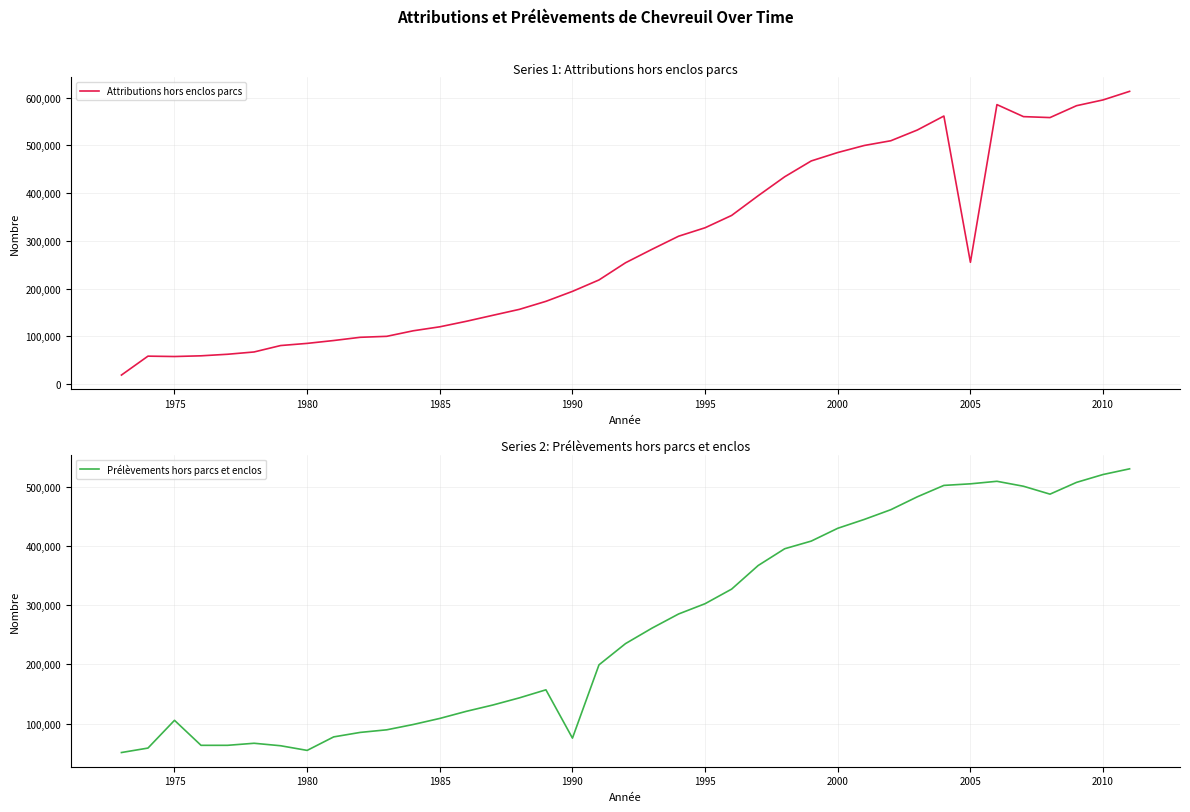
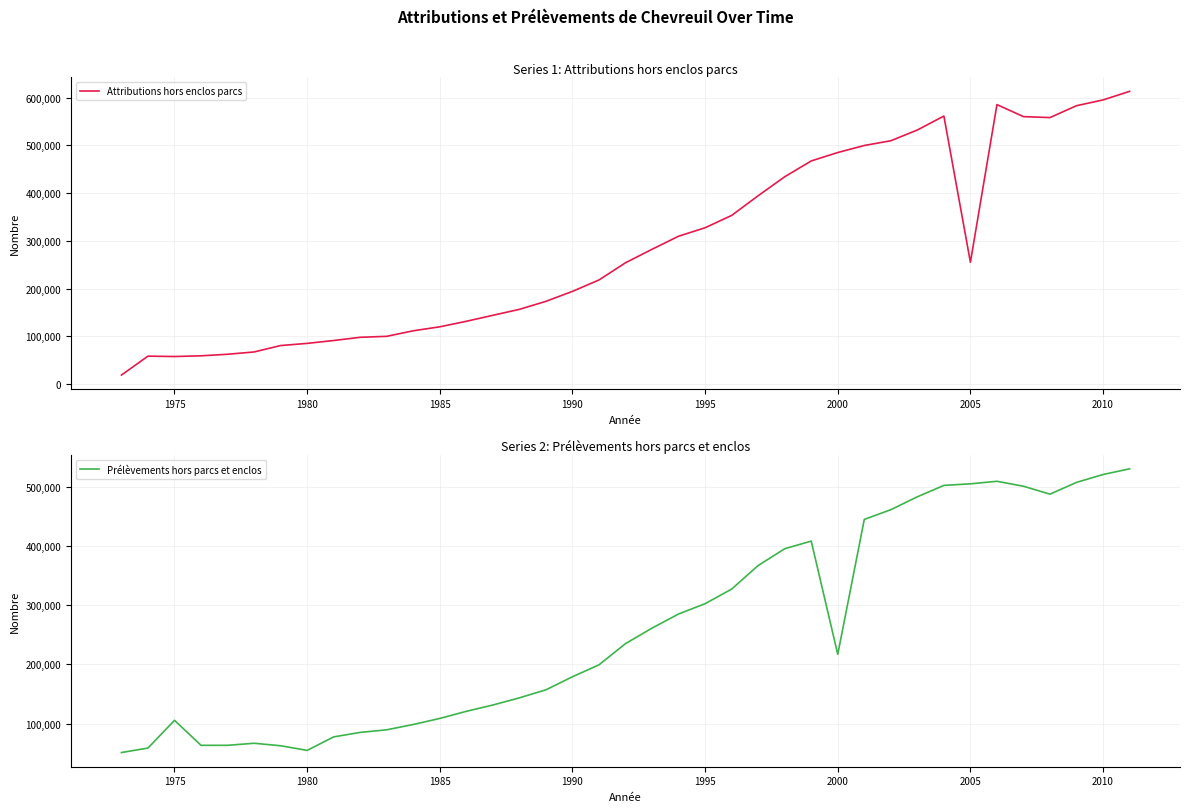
  {
    "Series 1: Attributions hors enclos parcs": {
      "1975": "60,000",
      "1980": "90,000",
      "1985": "120,000",
      "1990": "190,000",
      "1995": "330,000",
      "2000": "490,000",
      "2005": "260,000",
      "2010": "600,000"
    },
    "Series 2: Prélèvements hors parcs et enclos": {
      "1975": "110,000",
      "1980": "50,000",
      "1985": "110,000",
-     "1990": "80,000",
+     "1990": "180,000",
      "1995": "300,000",
-     "2000": "430,000",
+     "2000": "220,000",
      "2005": "510,000",
      "2010": "520,000"
    }
  }
